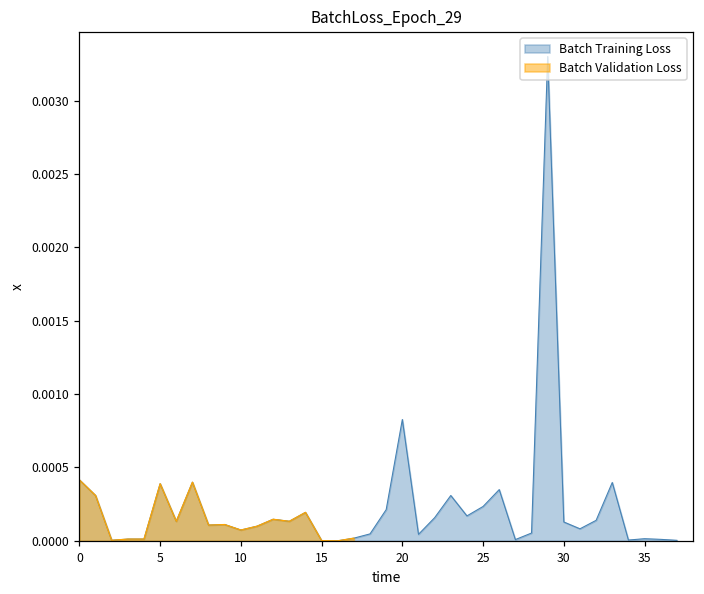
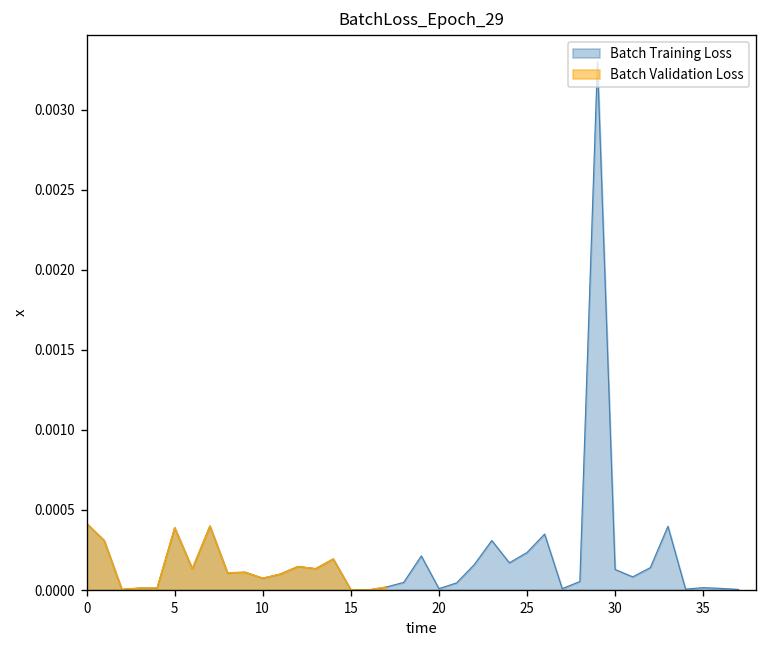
  {
    "Batch Training Loss": {
-     "20": 0.00083,
+     "20": 0.00001,
      "25": 0.00023,
      "30": 0.00013,
      "35": 0.00001
    }
  }
